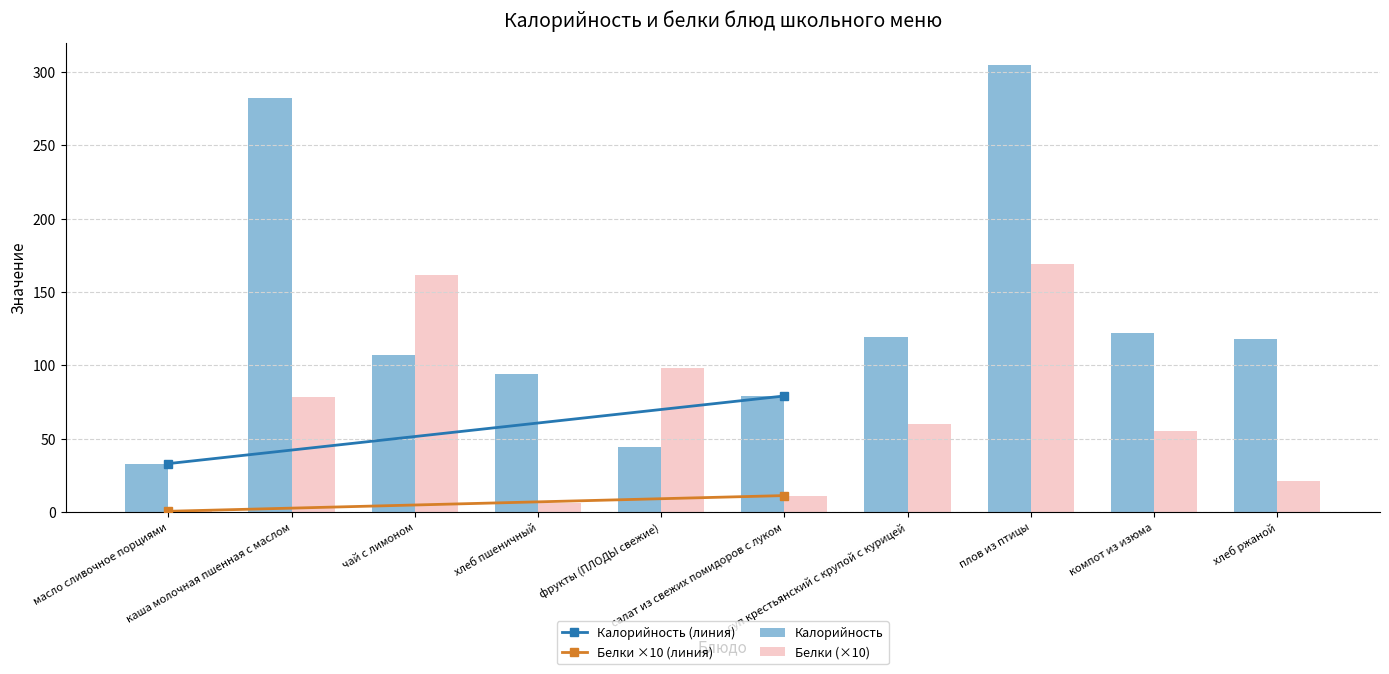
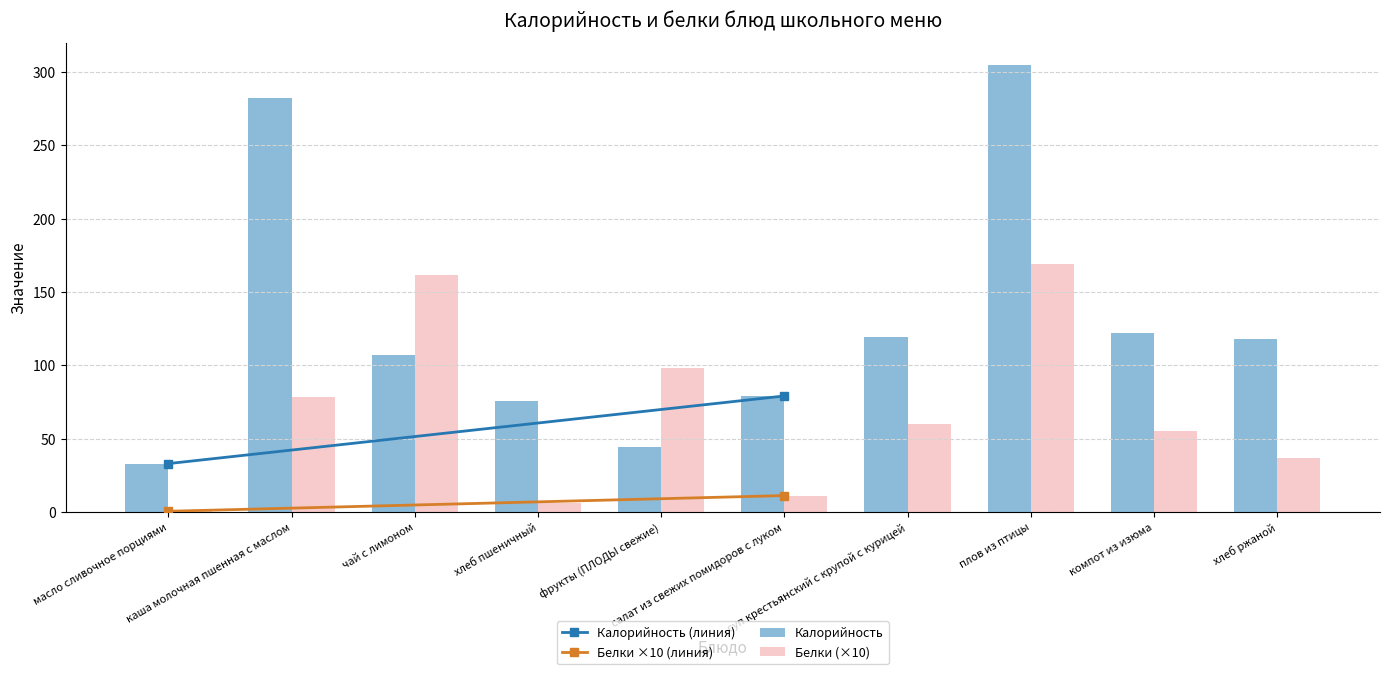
  {
    "Калорийность": {
      "масло сливочное порциями": 33,
      "каша молочная пшенная с маслом": 282,
      "чай с лимоном": 107,
-     "хлеб пшеничный": 94,
+     "хлеб пшеничный": 76,
      "фрукты (ПЛОДЫ свежие)": 44,
      "салат из свежих помидоров с луком": 79,
      "суп крестьянский с крупой с курицей": 120,
      "плов из птицы": 305,
      "компот из изюма": 122,
      "хлеб ржаной": 118
    },
    "Калорийность (линия)": {
      "масло сливочное порциями": 33,
      "салат из свежих помидоров с луком": 79
    },
    "Белки ×10 (линия)": {
      "масло сливочное порциями": 1,
      "салат из свежих помидоров с луком": 11
    },
    "Белки (×10)": {
      "каша молочная пшенная с маслом": 78,
      "чай с лимоном": 161,
      "хлеб пшеничный": 6,
      "фрукты (ПЛОДЫ свежие)": 98,
      "салат из свежих помидоров с луком": 11,
      "суп крестьянский с крупой с курицей": 60,
      "плов из птицы": 169,
      "компот из изюма": 55,
-     "хлеб ржаной": 21
+     "хлеб ржаной": 37
    }
  }
